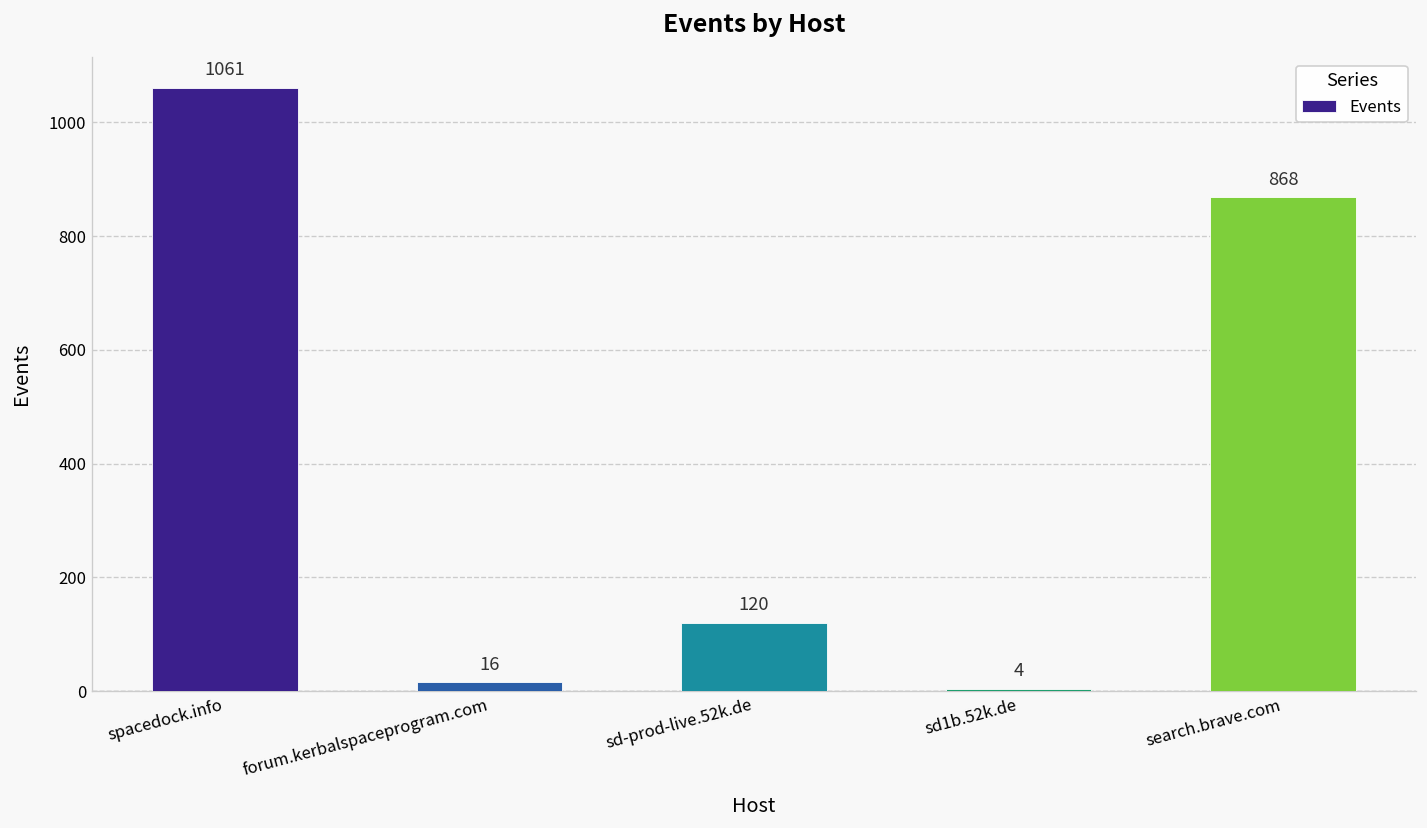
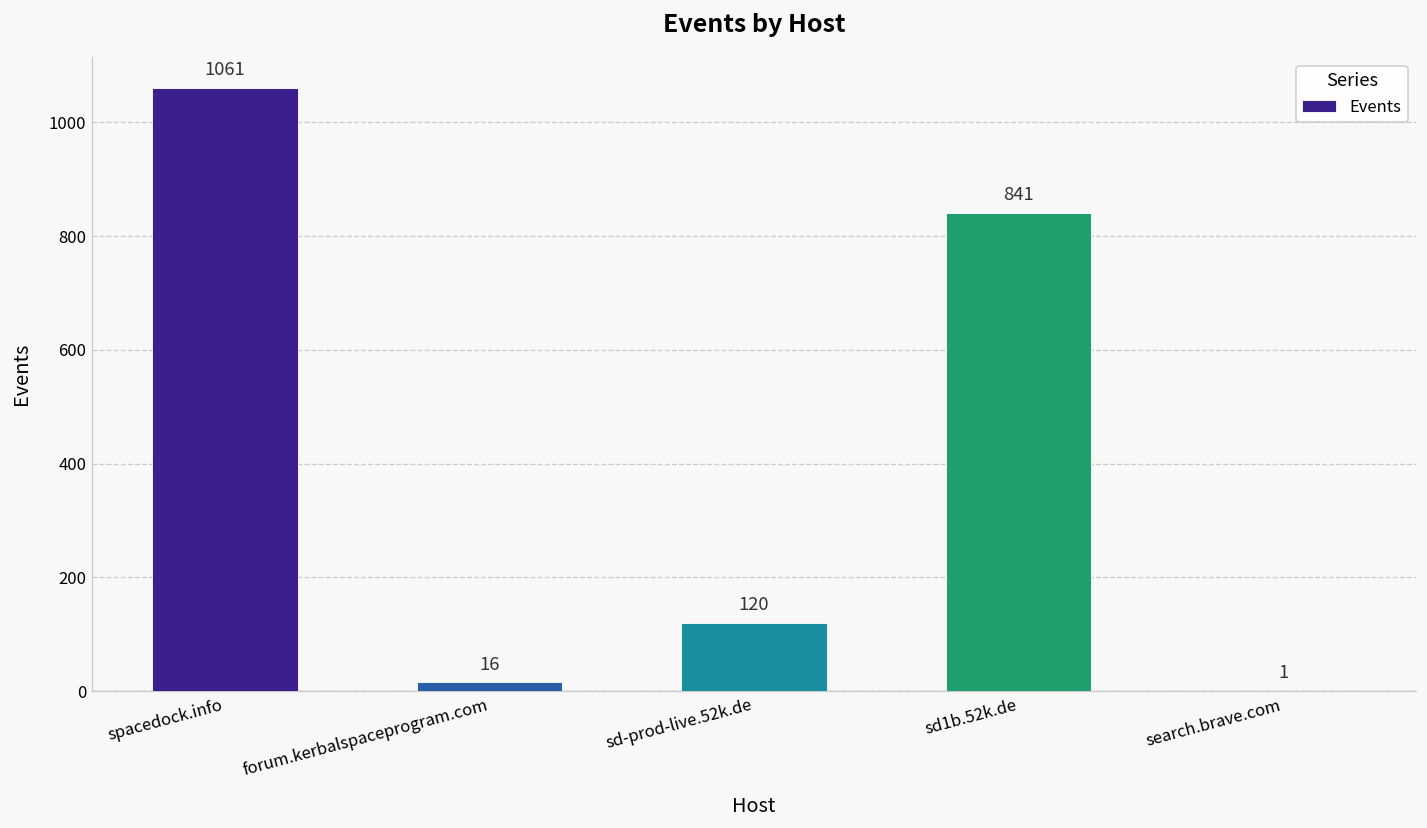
  {
    "spacedock.info": 1061,
    "forum.kerbalspaceprogram.com": 16,
    "sd-prod-live.52k.de": 120,
-   "sd1b.52k.de": 4,
-   "search.brave.com": 868
+   "sd1b.52k.de": 841,
+   "search.brave.com": 1
  }
